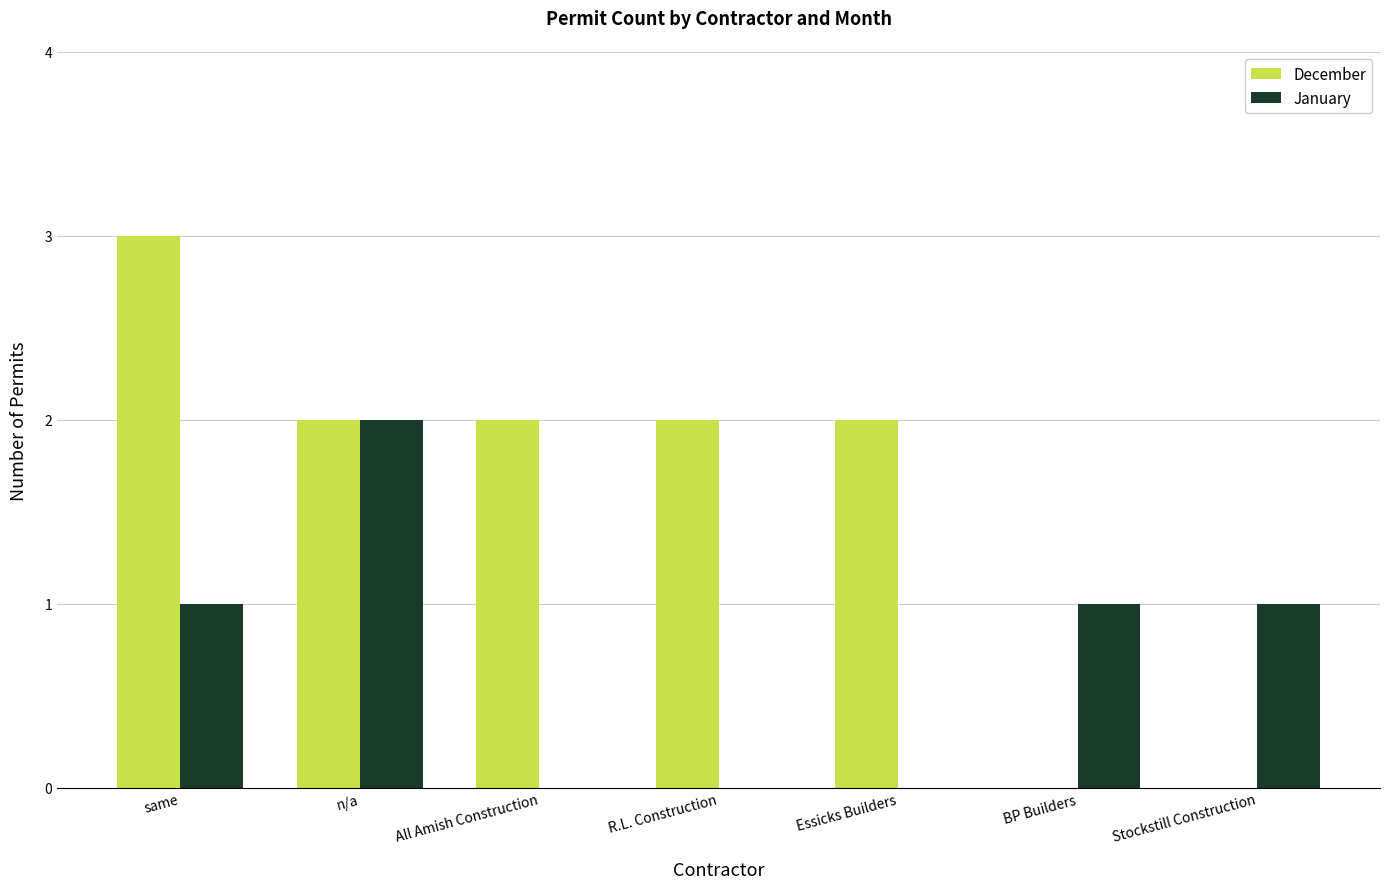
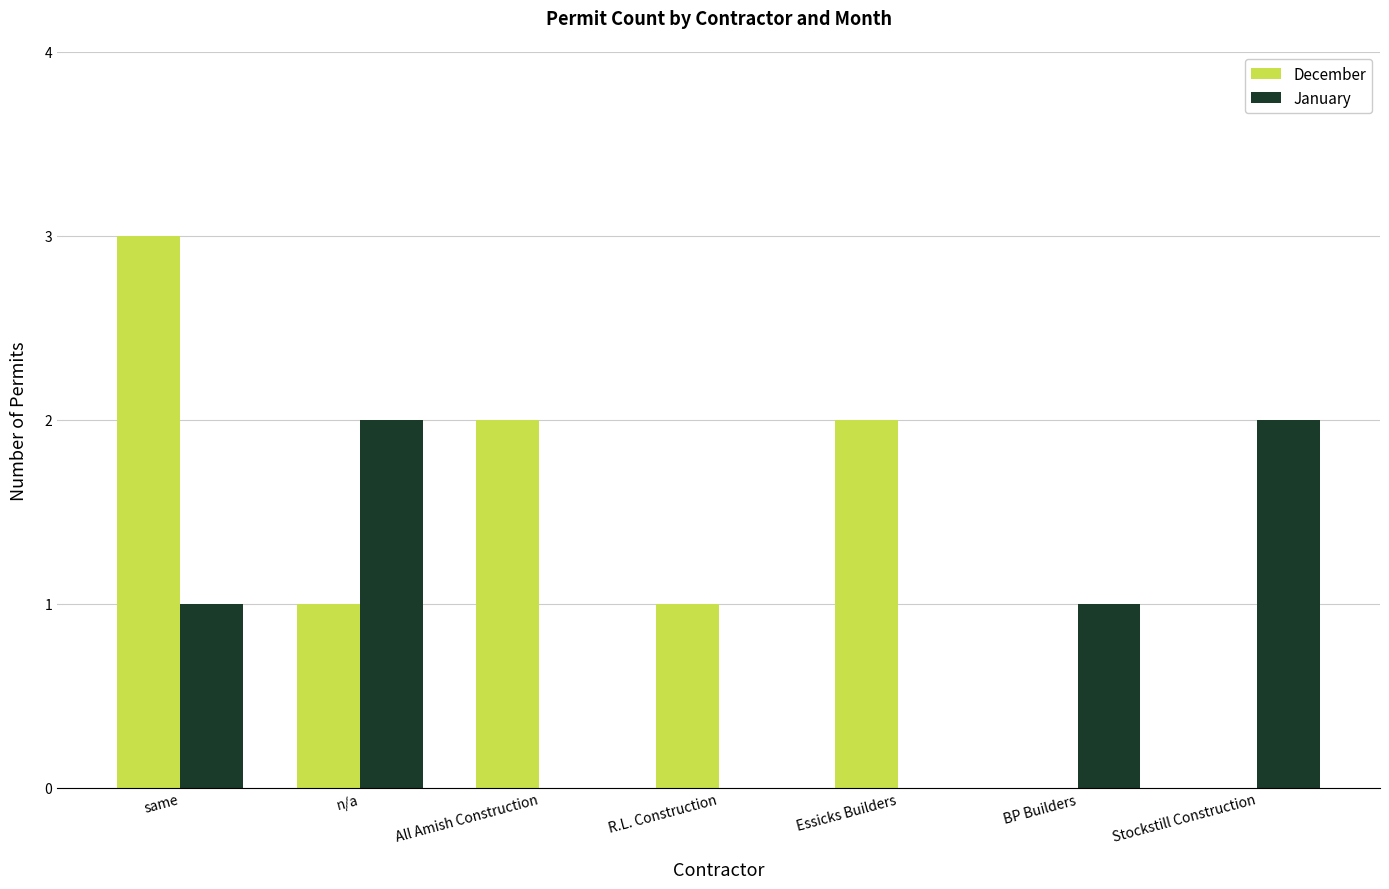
  {
    "December": {
      "same": 3,
-     "n/a": 2,
+     "n/a": 1,
      "All Amish Construction": 2,
-     "R.L. Construction": 2,
+     "R.L. Construction": 1,
      "Essicks Builders": 2,
      "BP Builders": 0,
      "Stockstill Construction": 0
    },
    "January": {
      "same": 1,
      "n/a": 2,
      "All Amish Construction": 0,
      "R.L. Construction": 0,
      "Essicks Builders": 0,
      "BP Builders": 1,
-     "Stockstill Construction": 1
+     "Stockstill Construction": 2
    }
  }
